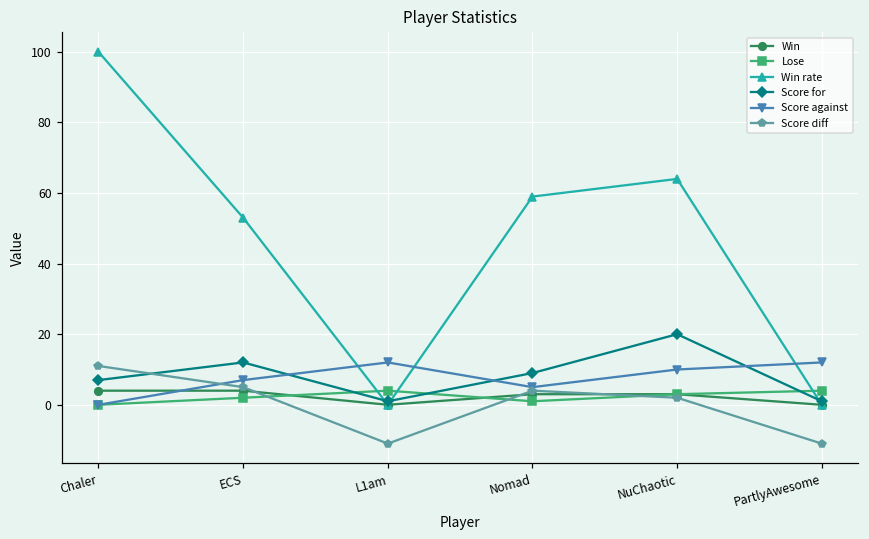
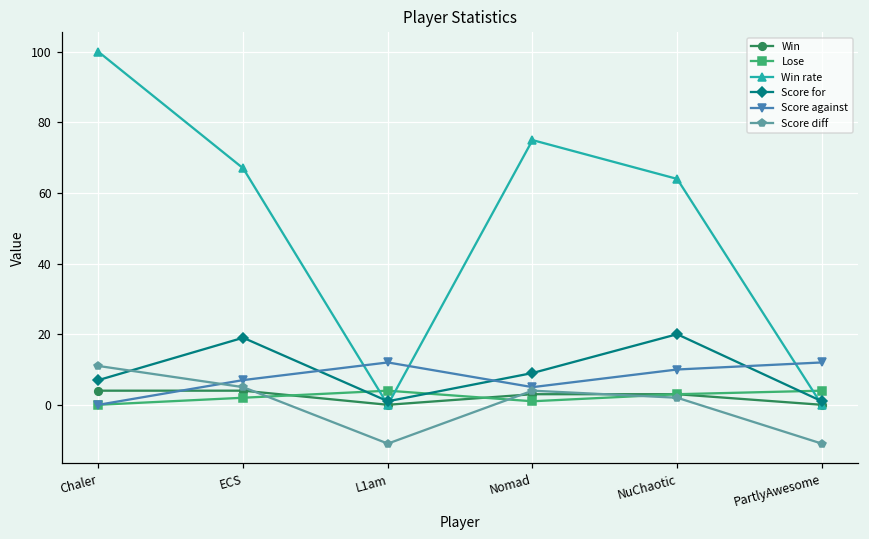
  {
    "Win rate": {
      "Chaler": 100,
-     "ECS": 53,
-     "Nomad": 59,
+     "ECS": 67,
+     "Nomad": 75,
      "NuChaotic": 64
    },
    "Score for": {
      "Chaler": 7,
-     "ECS": 12,
+     "ECS": 19,
      "L1am": 1,
      "Nomad": 9,
      "NuChaotic": 20,
      "PartlyAwesome": 1
    }
  }
